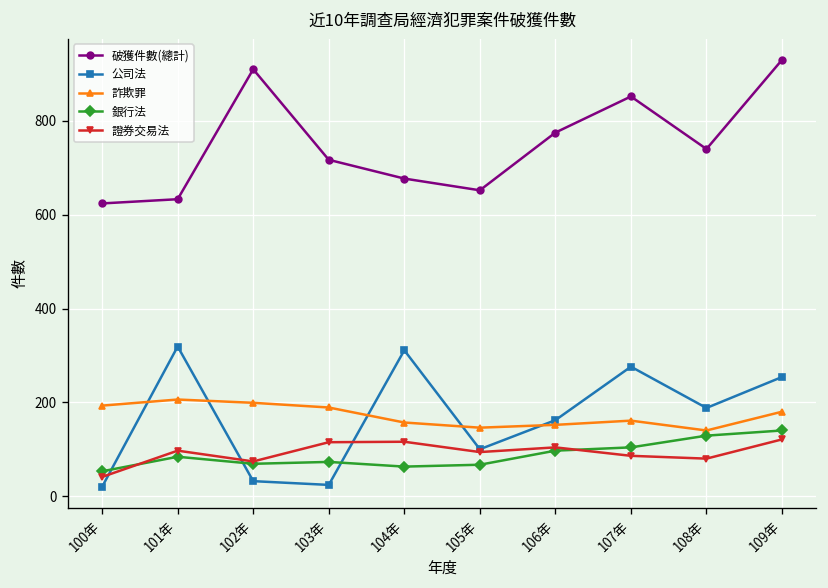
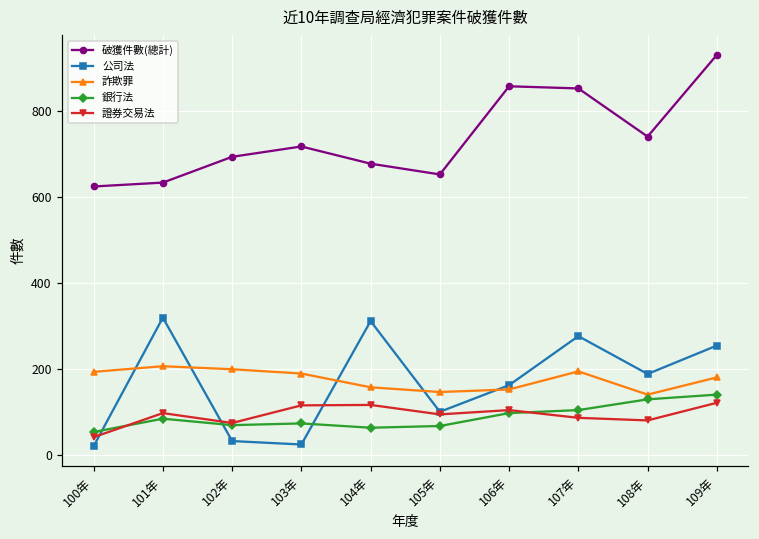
  {
    "破獲件數(總計)": {
      "100年": 620,
      "101年": 630,
-     "102年": 910,
+     "102年": 690,
      "103年": 720,
      "104年": 680,
      "105年": 650,
-     "106年": 780,
+     "106年": 860,
      "107年": 850,
      "108年": 740,
      "109年": 930
    },
    "公司法": {
      "100年": 20,
      "101年": 320,
      "102年": 30,
      "103年": 20,
      "104年": 310,
      "106年": 160,
      "107年": 280,
      "108年": 190,
      "109年": 250
    },
    "詐欺罪": {
      "100年": 190,
      "101年": 210,
      "102年": 200,
      "103年": 190,
      "104年": 160,
      "105年": 150,
      "106年": 150,
-     "107年": 160,
+     "107年": 190,
      "108年": 140,
      "109年": 180
    },
    "銀行法": {
      "100年": 50,
      "101年": 80,
      "103年": 70,
      "104年": 60,
      "105年": 70,
      "106年": 100,
      "107年": 100,
      "108年": 130,
      "109年": 140
    },
    "證券交易法": {
      "100年": 40,
      "101年": 100,
      "103年": 120,
      "104年": 120,
      "106年": 100,
      "107年": 90,
      "108年": 80,
      "109年": 120
    }
  }
